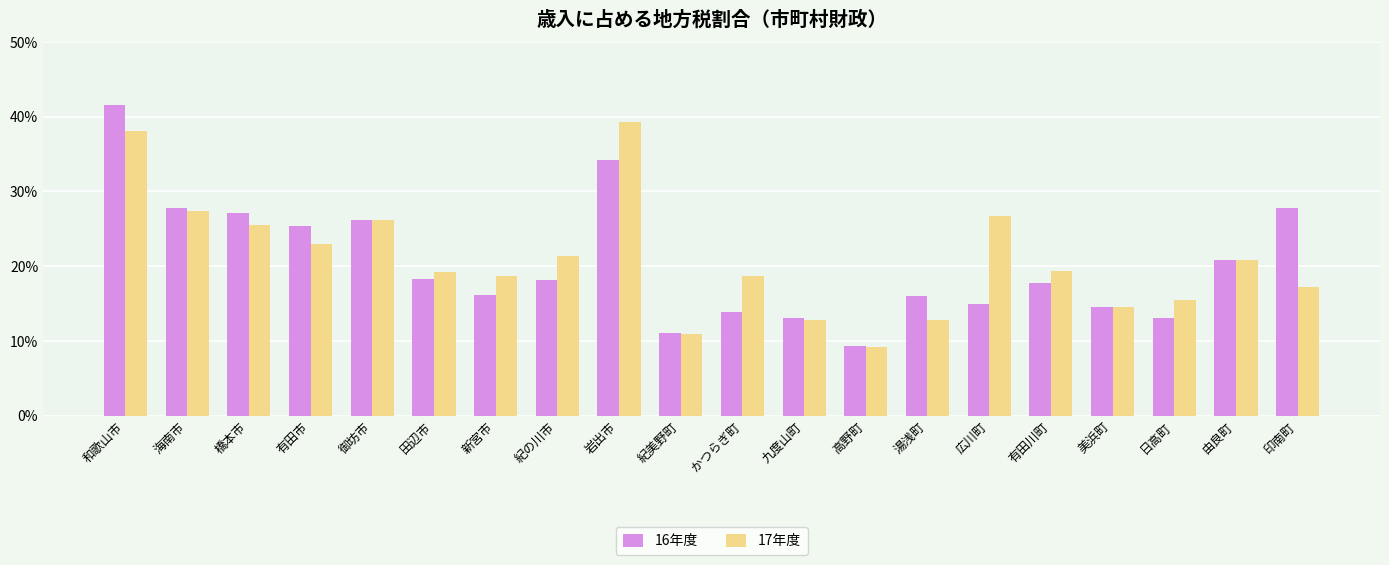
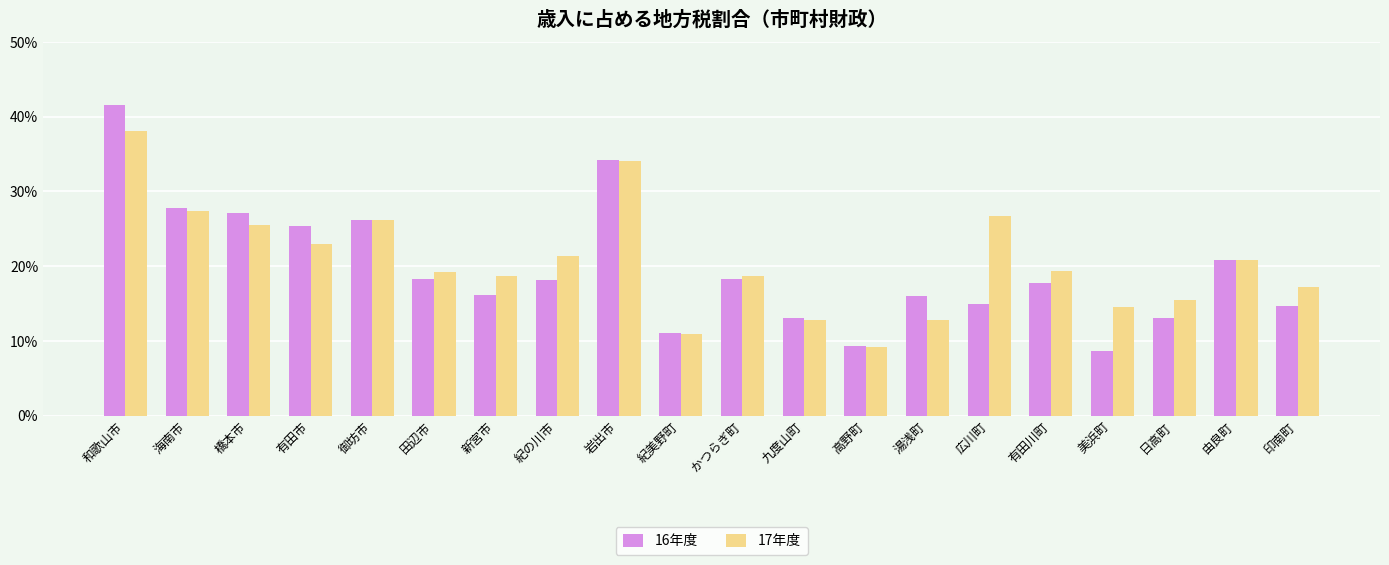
  {
    "16年度": {
      "和歌山市": "42%",
      "海南市": "28%",
      "橋本市": "27%",
      "有田市": "25%",
      "御坊市": "26%",
      "田辺市": "18%",
      "新宮市": "16%",
      "紀の川市": "18%",
      "岩出市": "34%",
      "紀美野町": "11%",
-     "かつらぎ町": "14%",
+     "かつらぎ町": "18%",
      "九度山町": "13%",
      "高野町": "9%",
      "湯浅町": "16%",
      "広川町": "15%",
      "有田川町": "18%",
-     "美浜町": "15%",
+     "美浜町": "9%",
      "日高町": "13%",
      "由良町": "21%",
-     "印南町": "28%"
+     "印南町": "15%"
    },
    "17年度": {
      "和歌山市": "38%",
      "海南市": "27%",
      "橋本市": "26%",
      "有田市": "23%",
      "御坊市": "26%",
      "田辺市": "19%",
      "新宮市": "19%",
      "紀の川市": "21%",
-     "岩出市": "39%",
+     "岩出市": "34%",
      "紀美野町": "11%",
      "かつらぎ町": "19%",
      "九度山町": "13%",
      "高野町": "9%",
      "湯浅町": "13%",
      "広川町": "27%",
      "有田川町": "19%",
      "美浜町": "15%",
      "日高町": "16%",
      "由良町": "21%",
      "印南町": "17%"
    }
  }
